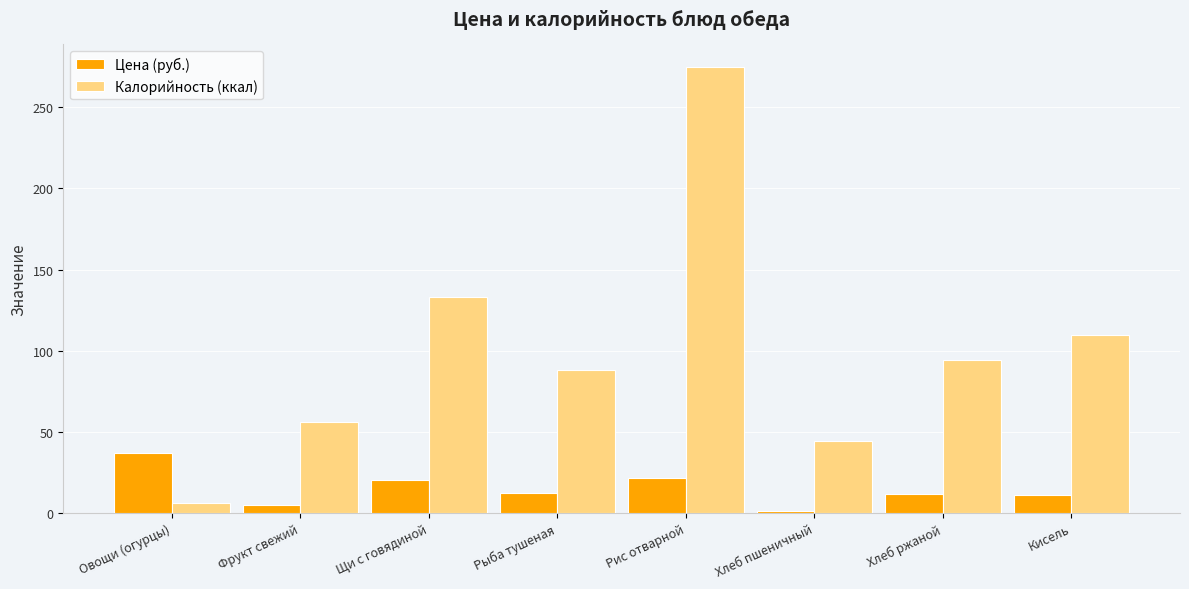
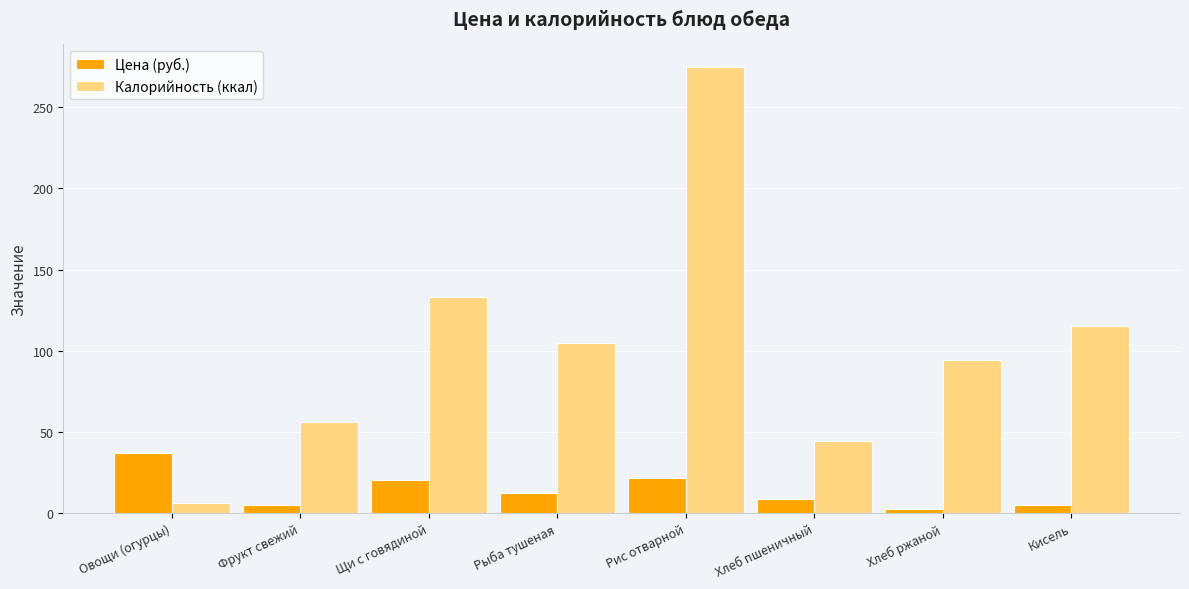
  {
    "Цена (руб.)": {
      "Овощи (огурцы)": 37,
      "Фрукт свежий": 5,
      "Щи с говядиной": 21,
      "Рыба тушеная": 13,
      "Рис отварной": 22,
-     "Хлеб пшеничный": 2,
-     "Хлеб ржаной": 12,
-     "Кисель": 11
+     "Хлеб пшеничный": 9,
+     "Хлеб ржаной": 3,
+     "Кисель": 5
    },
    "Калорийность (ккал)": {
      "Овощи (огурцы)": 6,
      "Фрукт свежий": 56,
      "Щи с говядиной": 133,
-     "Рыба тушеная": 88,
+     "Рыба тушеная": 105,
      "Рис отварной": 275,
      "Хлеб пшеничный": 45,
      "Хлеб ржаной": 94,
-     "Кисель": 110
+     "Кисель": 115
    }
  }
